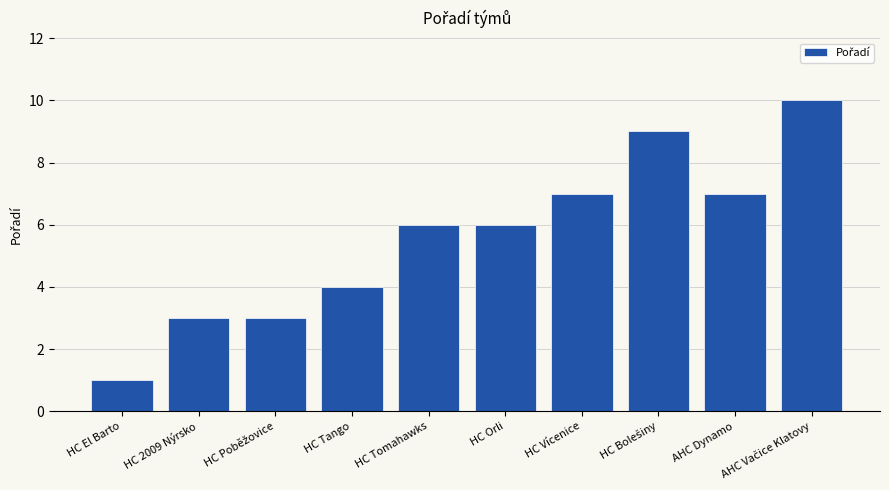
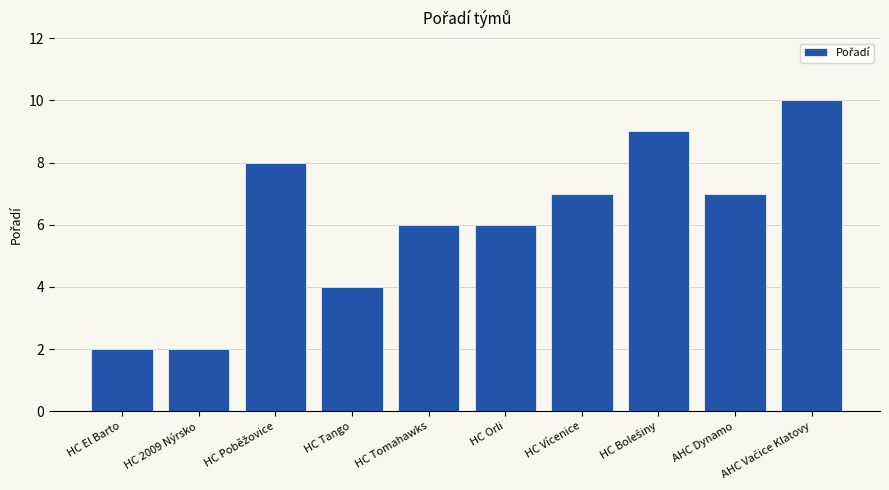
  {
-   "HC El Barto": 1,
-   "HC 2009 Nýrsko": 3,
-   "HC Poběžovice": 3,
+   "HC El Barto": 2,
+   "HC 2009 Nýrsko": 2,
+   "HC Poběžovice": 8,
    "HC Tango": 4,
    "HC Tomahawks": 6,
    "HC Orli": 6,
    "HC Vícenice": 7,
    "HC Bolešiny": 9,
    "AHC Dynamo": 7,
    "AHC Vačice Klatovy": 10
  }
